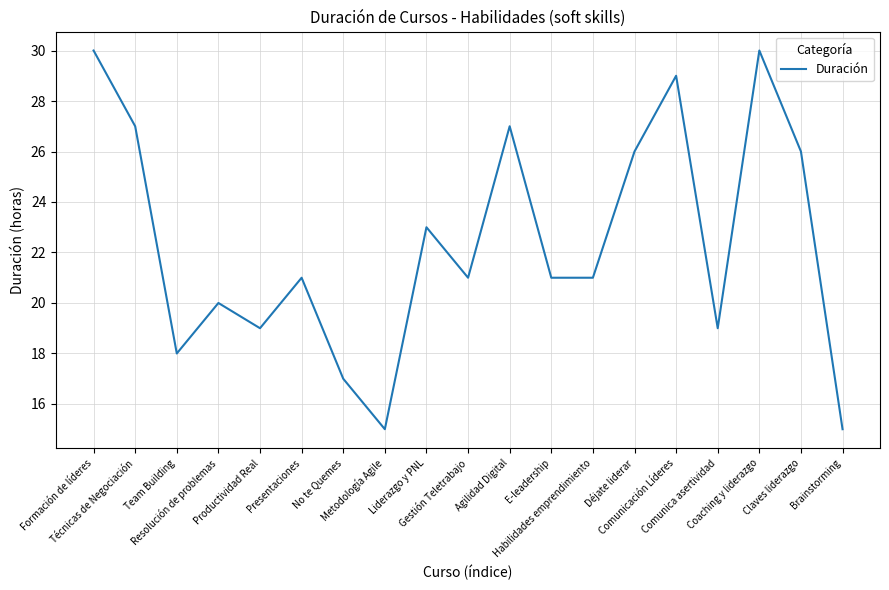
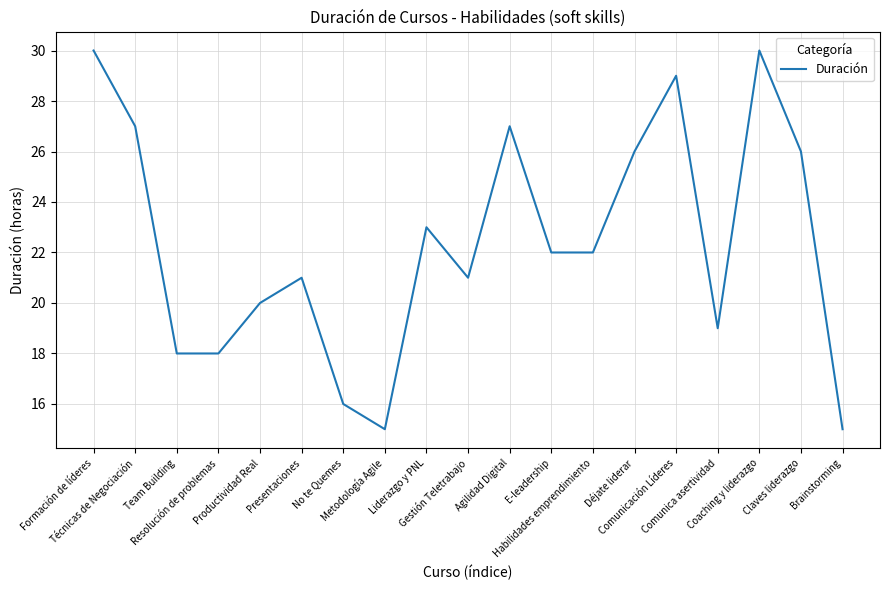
  {
    "Formación de líderes": 30,
    "Técnicas de Negociación": 27,
    "Team Building": 18,
-   "Resolución de problemas": 20,
-   "Productividad Real": 19,
+   "Resolución de problemas": 18,
+   "Productividad Real": 20,
    "Presentaciones": 21,
-   "No te Quemes": 17,
+   "No te Quemes": 16,
    "Metodología Agile": 15,
    "Liderazgo y PNL": 23,
    "Gestión Teletrabajo": 21,
    "Agilidad Digital": 27,
-   "E-leadership": 21,
-   "Habilidades emprendimiento": 21,
+   "E-leadership": 22,
+   "Habilidades emprendimiento": 22,
    "Déjate liderar": 26,
    "Comunicación Líderes": 29,
    "Comunica asertividad": 19,
    "Coaching y liderazgo": 30,
    "Claves liderazgo": 26,
    "Brainstorming": 15
  }
